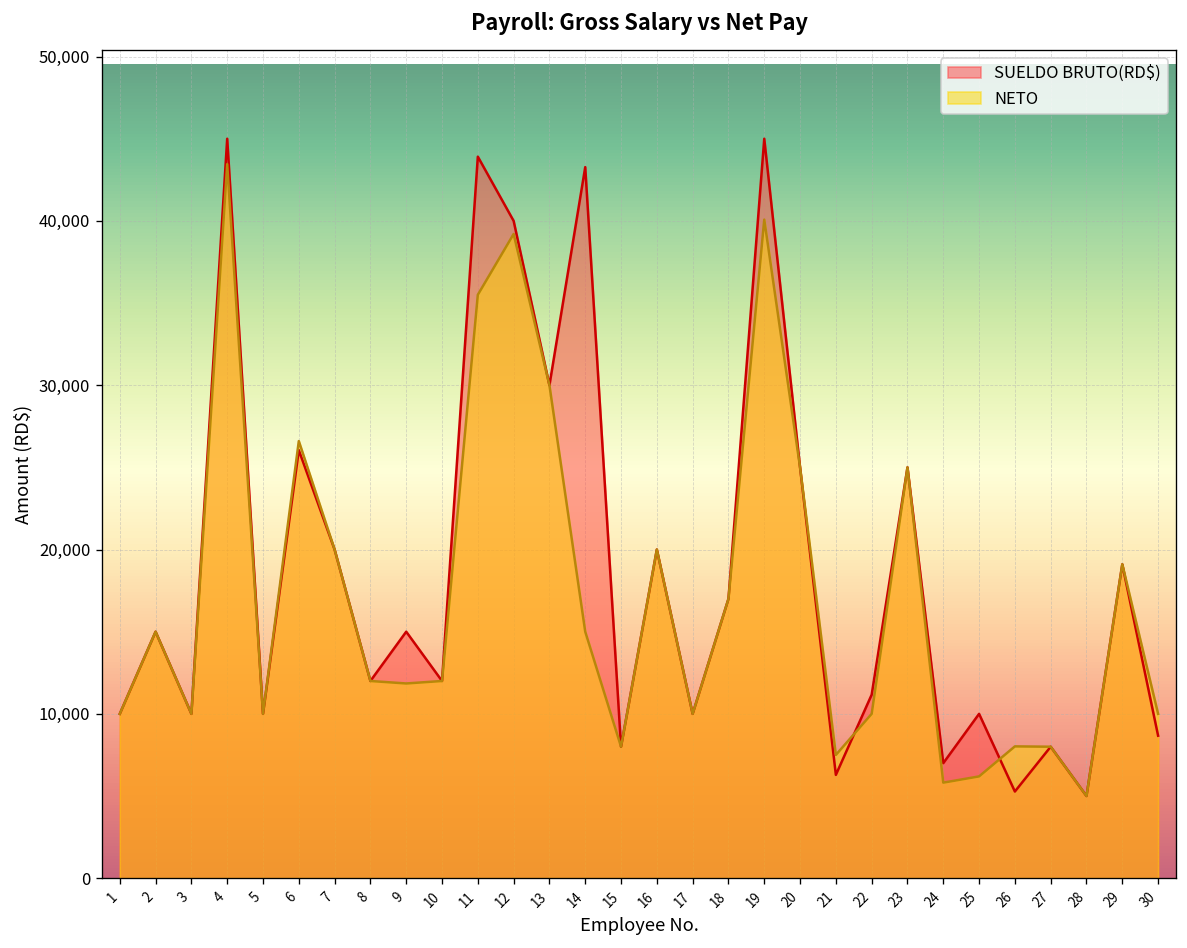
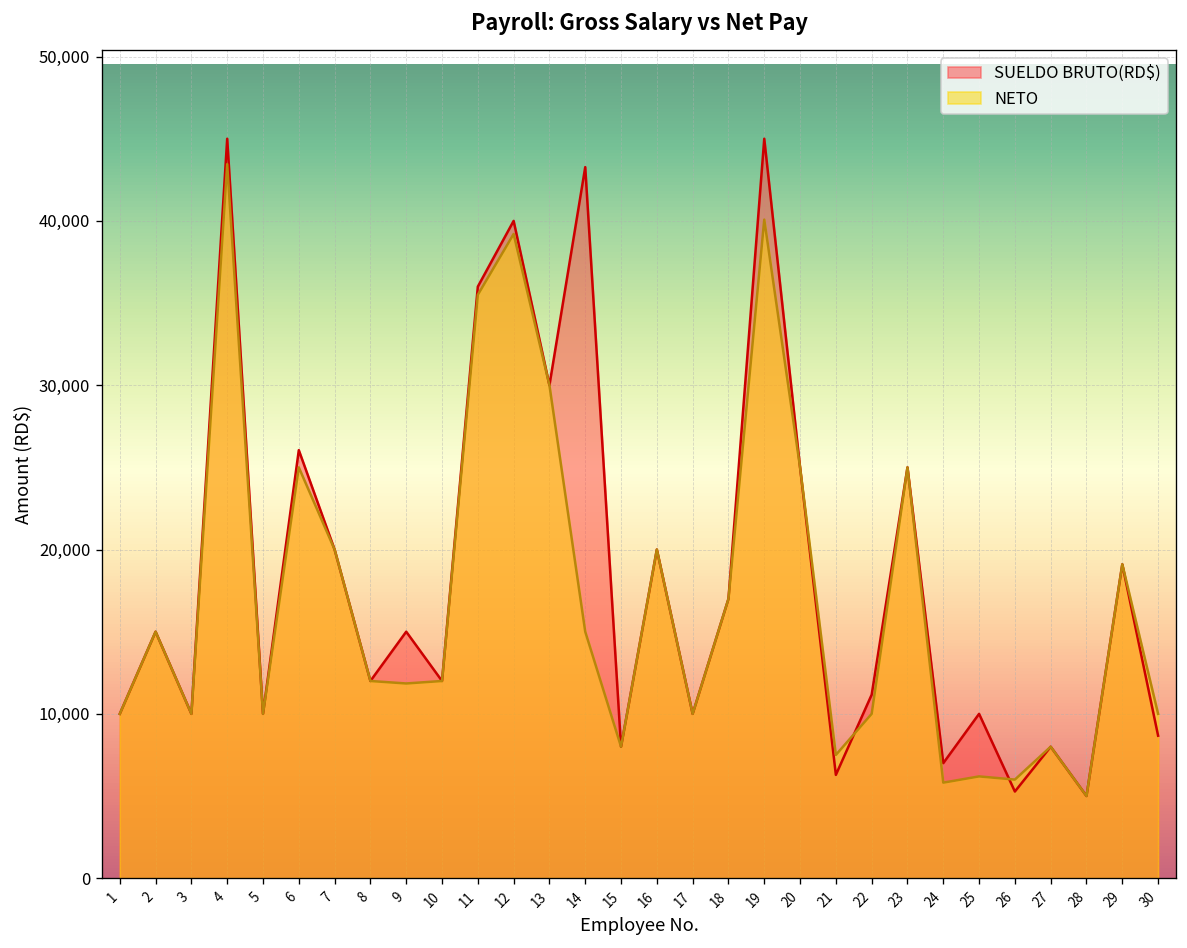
  {
    "SUELDO BRUTO(RD$)": {
      "4": "45,000",
      "6": "26,000",
      "9": "15,000",
-     "11": "43,900",
+     "11": "36,000",
      "12": "40,000",
      "14": "43,300",
      "19": "45,000",
      "21": "6,300",
      "22": "11,200",
      "24": "7,000",
      "25": "10,000",
      "26": "5,300",
      "30": "8,700"
    },
    "NETO": {
      "4": "43,500",
-     "6": "26,600",
+     "6": "25,000",
      "9": "11,800",
      "11": "35,500",
      "12": "39,200",
      "14": "15,000",
      "19": "40,100",
      "21": "7,500",
      "22": "10,000",
      "24": "5,800",
      "25": "6,200",
-     "26": "8,000",
+     "26": "6,000",
      "30": "10,000"
    }
  }
